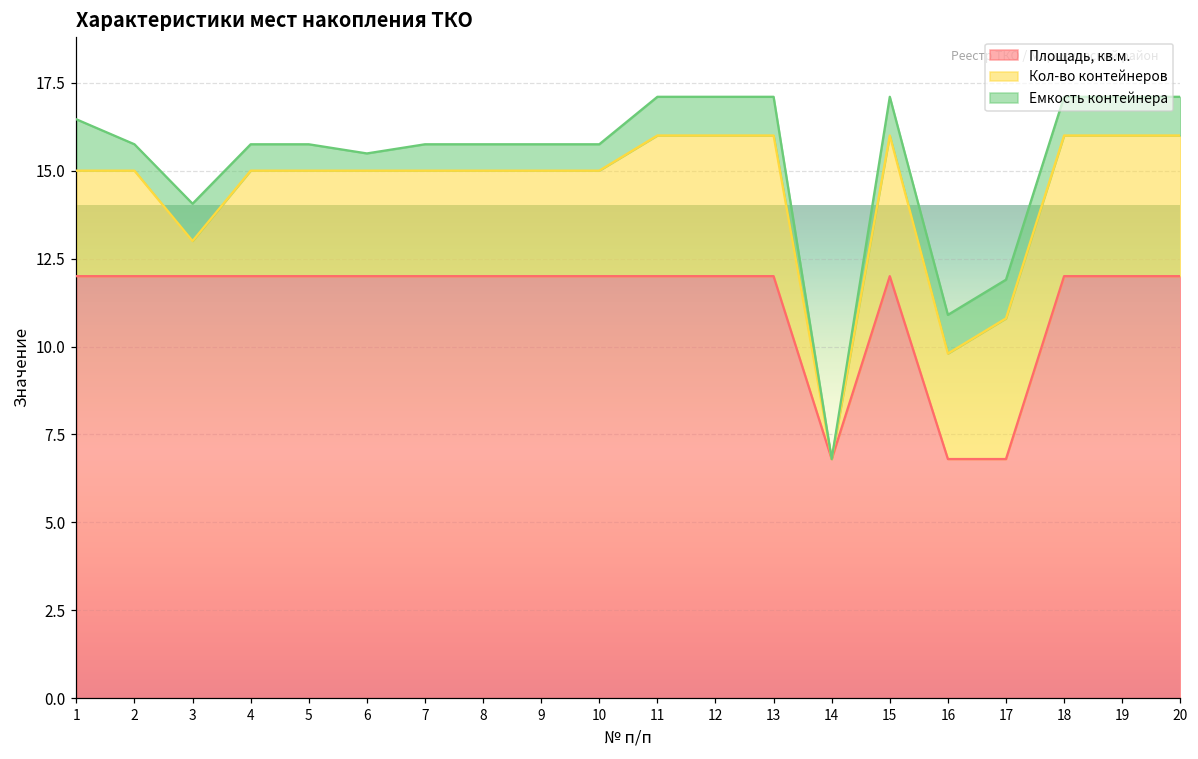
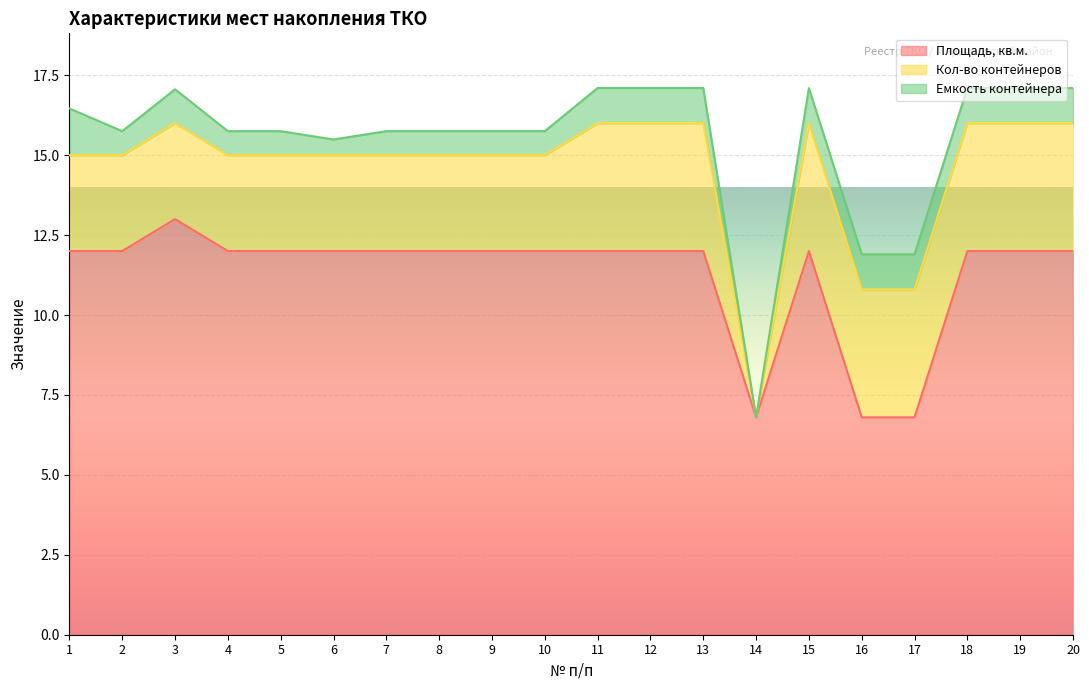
  {
    "Площадь, кв.м.": {
      "1": 12,
      "2": 12,
-     "3": 12,
+     "3": 13,
      "4": 12,
      "5": 12,
      "6": 12,
      "7": 12,
      "8": 12,
      "9": 12,
      "10": 12,
      "11": 12,
      "12": 12,
      "13": 12,
      "15": 12,
      "16": 6.8,
      "17": 6.8,
      "18": 12,
      "19": 12,
      "20": 12
    },
    "Кол-во контейнеров": {
      "1": 3,
      "2": 3,
-     "3": 1,
+     "3": 3,
      "4": 3,
      "5": 3,
      "6": 3,
      "7": 3,
      "8": 3,
      "9": 3,
      "10": 3,
      "11": 4,
      "12": 4,
      "13": 4,
      "15": 4,
-     "16": 3,
+     "16": 4,
      "17": 4,
      "18": 4,
      "19": 4,
      "20": 4
    },
    "Емкость контейнера": {
      "1": 1.5,
      "2": 0.8,
      "3": 1,
      "4": 0.8,
      "5": 0.8,
      "6": 0.5,
      "7": 0.8,
      "8": 0.8,
      "9": 0.8,
      "10": 0.8,
      "11": 1.1,
      "12": 1.1,
      "13": 1.1,
      "15": 1.1,
      "16": 1.1,
      "17": 1.1,
      "20": 1.1
    }
  }
